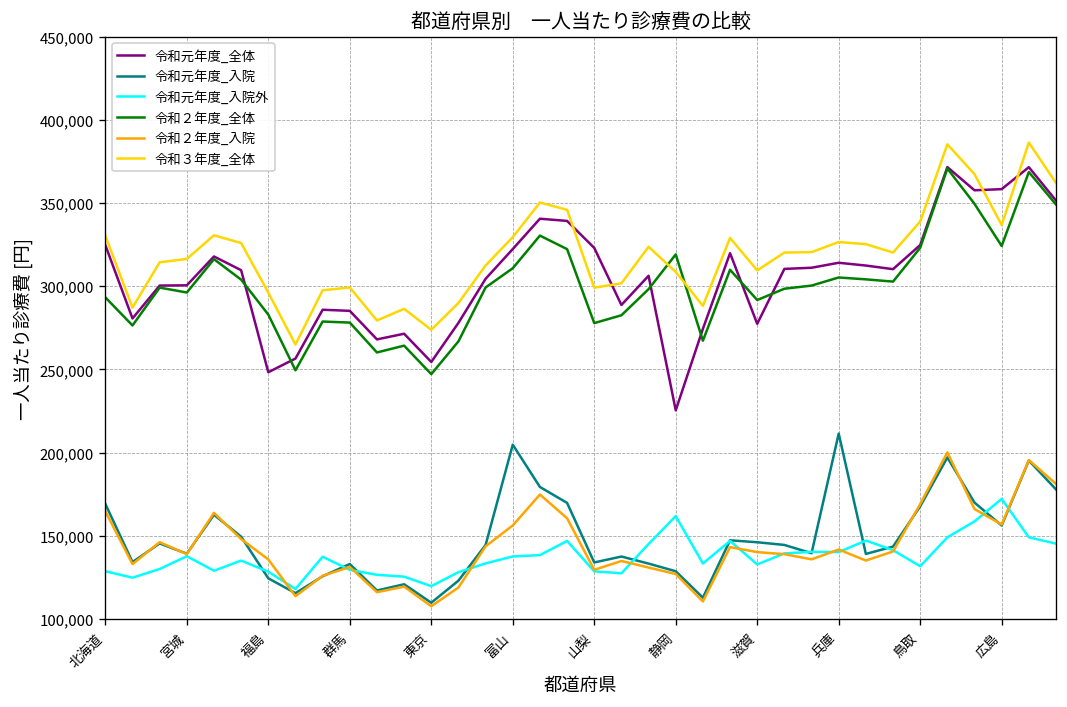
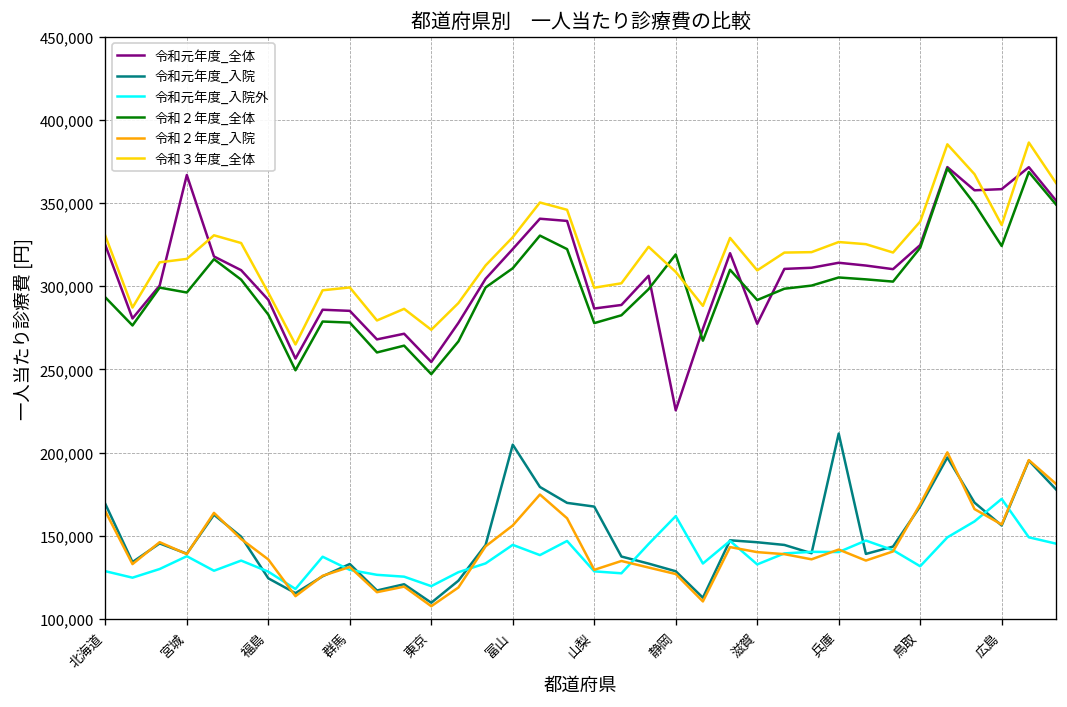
  {
    "令和元年度_全体": {
      "北海道": "325,000",
-     "宮城": "301,000",
-     "福島": "248,000",
+     "宮城": "367,000",
+     "福島": "292,000",
      "群馬": "285,000",
      "東京": "254,000",
      "富山": "322,000",
-     "山梨": "323,000",
+     "山梨": "287,000",
      "静岡": "225,000",
      "滋賀": "277,000",
      "兵庫": "314,000",
      "広島": "358,000"
    },
    "令和元年度_入院": {
      "北海道": "169,000",
      "福島": "124,000",
      "東京": "110,000",
      "富山": "205,000",
-     "山梨": "134,000",
+     "山梨": "168,000",
      "滋賀": "146,000",
      "兵庫": "211,000"
    },
    "令和元年度_入院外": {
      "北海道": "129,000",
      "福島": "128,000",
      "東京": "120,000",
-     "富山": "138,000",
+     "富山": "145,000",
      "静岡": "162,000",
      "滋賀": "133,000",
      "鳥取": "132,000",
      "広島": "172,000"
    },
    "令和２年度_全体": {
      "北海道": "293,000",
      "宮城": "296,000",
      "福島": "283,000",
      "群馬": "278,000",
      "東京": "247,000",
      "富山": "311,000",
      "山梨": "278,000",
      "静岡": "319,000",
      "滋賀": "292,000",
      "兵庫": "305,000",
      "広島": "324,000"
    }
  }
